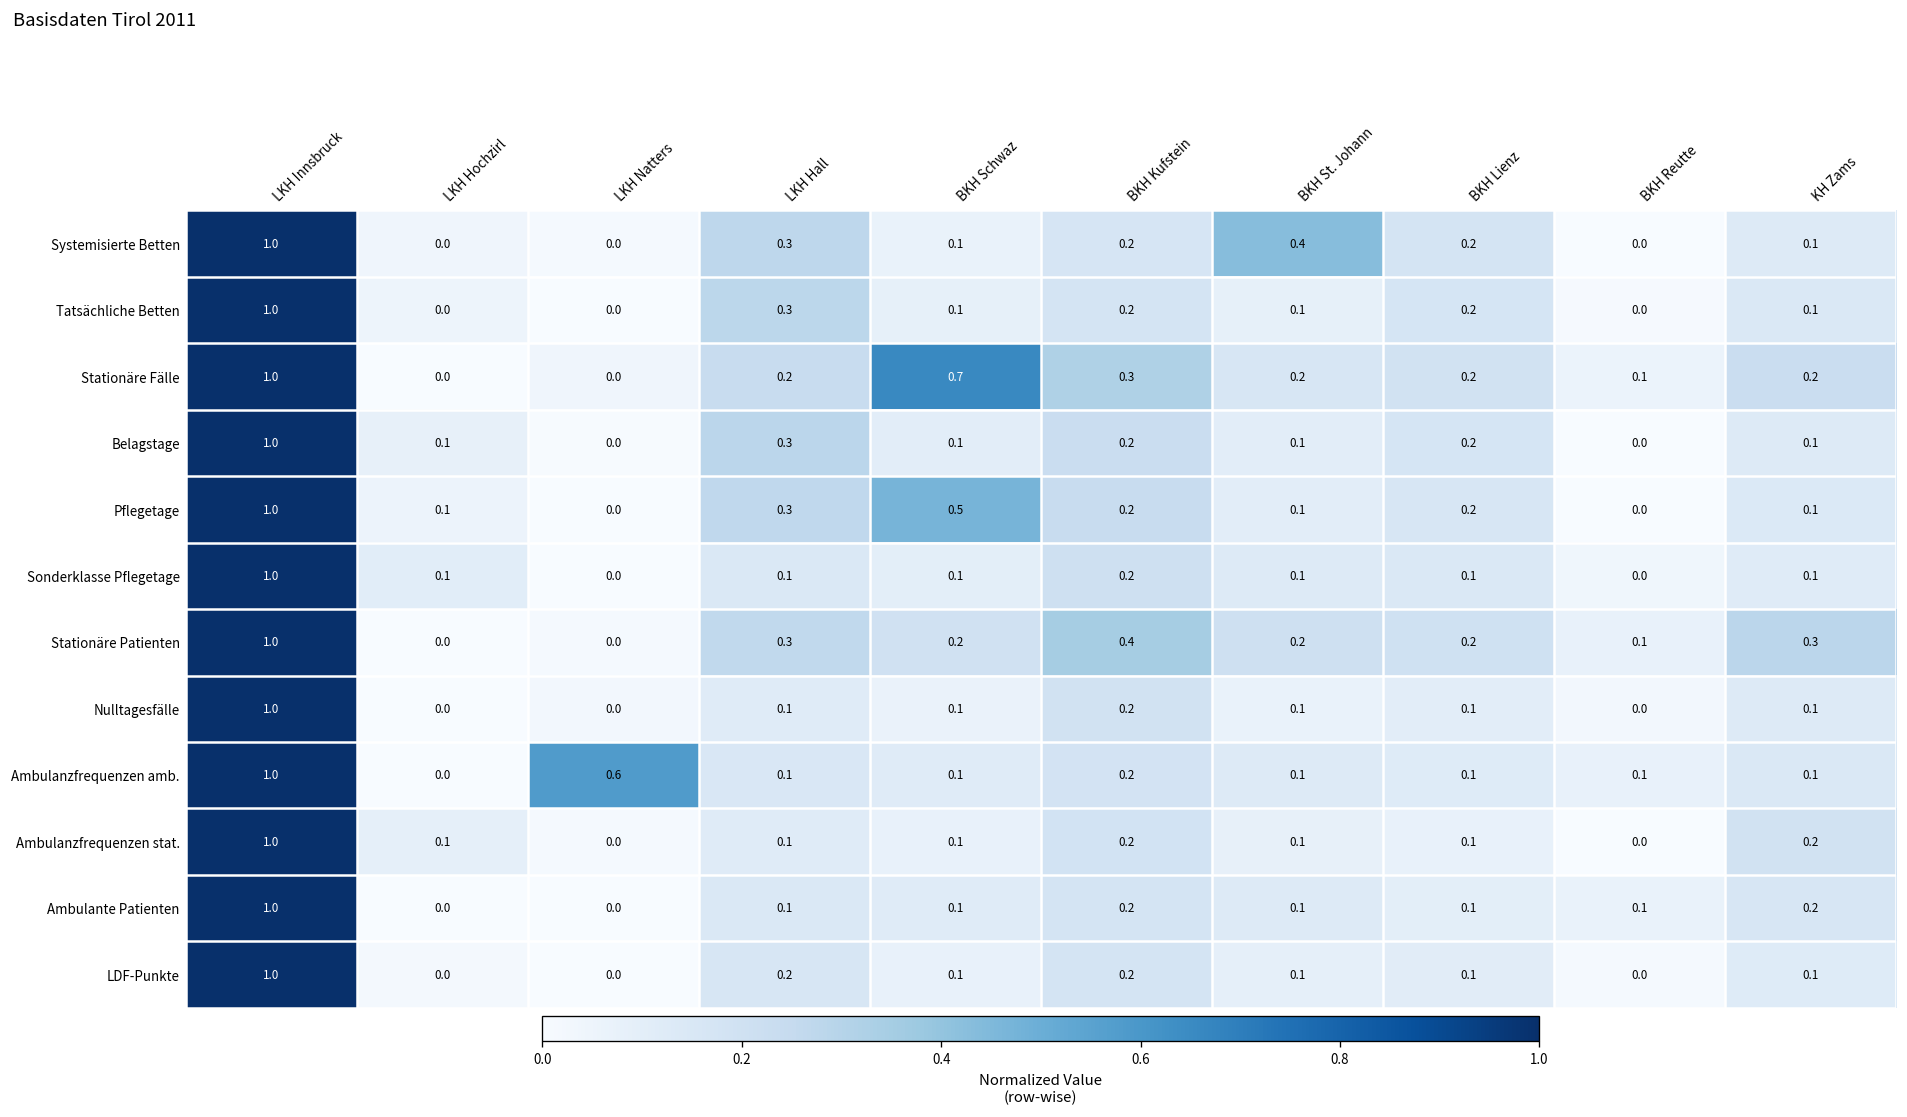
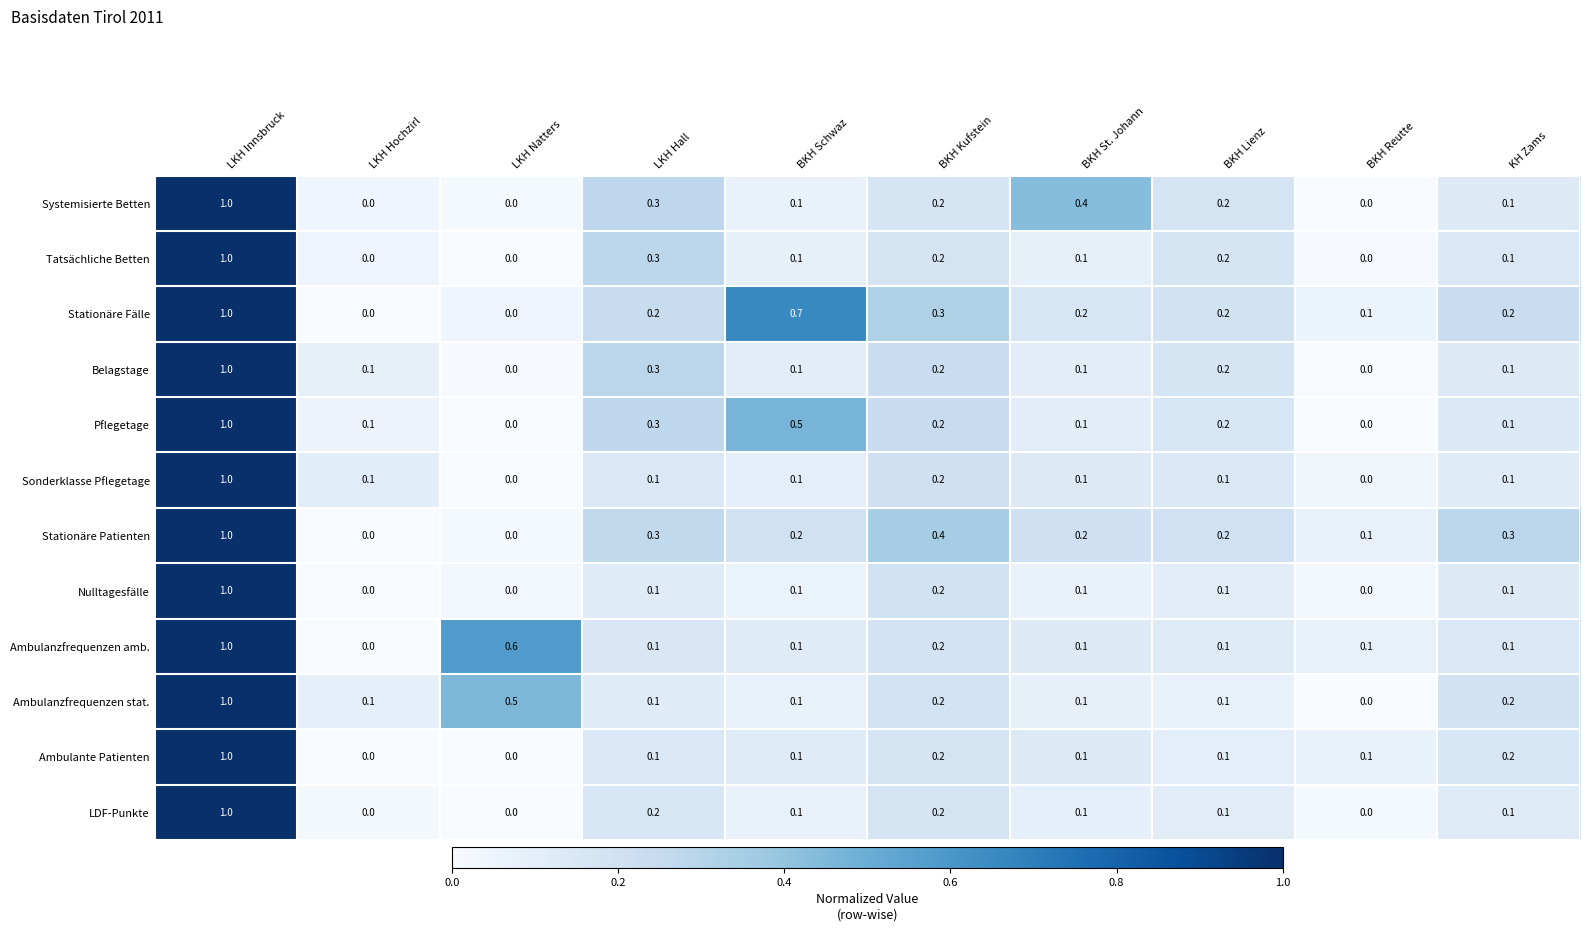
  {
    "Systemisierte Betten": {
      "LKH Innsbruck": 1.0,
      "LKH Hochzirl": 0.0,
      "LKH Natters": 0.0,
      "LKH Hall": 0.3,
      "BKH Schwaz": 0.1,
      "BKH Kufstein": 0.2,
      "BKH St. Johann": 0.4,
      "BKH Lienz": 0.2,
      "BKH Reutte": 0.0,
      "KH Zams": 0.1
    },
    "Tatsächliche Betten": {
      "LKH Innsbruck": 1.0,
      "LKH Hochzirl": 0.0,
      "LKH Natters": 0.0,
      "LKH Hall": 0.3,
      "BKH Schwaz": 0.1,
      "BKH Kufstein": 0.2,
      "BKH St. Johann": 0.1,
      "BKH Lienz": 0.2,
      "BKH Reutte": 0.0,
      "KH Zams": 0.1
    },
    "Stationäre Fälle": {
      "LKH Innsbruck": 1.0,
      "LKH Hochzirl": 0.0,
      "LKH Natters": 0.0,
      "LKH Hall": 0.2,
      "BKH Schwaz": 0.7,
      "BKH Kufstein": 0.3,
      "BKH St. Johann": 0.2,
      "BKH Lienz": 0.2,
      "BKH Reutte": 0.1,
      "KH Zams": 0.2
    },
    "Belagstage": {
      "LKH Innsbruck": 1.0,
      "LKH Hochzirl": 0.1,
      "LKH Natters": 0.0,
      "LKH Hall": 0.3,
      "BKH Schwaz": 0.1,
      "BKH Kufstein": 0.2,
      "BKH St. Johann": 0.1,
      "BKH Lienz": 0.2,
      "BKH Reutte": 0.0,
      "KH Zams": 0.1
    },
    "Pflegetage": {
      "LKH Innsbruck": 1.0,
      "LKH Hochzirl": 0.1,
      "LKH Natters": 0.0,
      "LKH Hall": 0.3,
      "BKH Schwaz": 0.5,
      "BKH Kufstein": 0.2,
      "BKH St. Johann": 0.1,
      "BKH Lienz": 0.2,
      "BKH Reutte": 0.0,
      "KH Zams": 0.1
    },
    "Sonderklasse Pflegetage": {
      "LKH Innsbruck": 1.0,
      "LKH Hochzirl": 0.1,
      "LKH Natters": 0.0,
      "LKH Hall": 0.1,
      "BKH Schwaz": 0.1,
      "BKH Kufstein": 0.2,
      "BKH St. Johann": 0.1,
      "BKH Lienz": 0.1,
      "BKH Reutte": 0.0,
      "KH Zams": 0.1
    },
    "Stationäre Patienten": {
      "LKH Innsbruck": 1.0,
      "LKH Hochzirl": 0.0,
      "LKH Natters": 0.0,
      "LKH Hall": 0.3,
      "BKH Schwaz": 0.2,
      "BKH Kufstein": 0.4,
      "BKH St. Johann": 0.2,
      "BKH Lienz": 0.2,
      "BKH Reutte": 0.1,
      "KH Zams": 0.3
    },
    "Nulltagesfälle": {
      "LKH Innsbruck": 1.0,
      "LKH Hochzirl": 0.0,
      "LKH Natters": 0.0,
      "LKH Hall": 0.1,
      "BKH Schwaz": 0.1,
      "BKH Kufstein": 0.2,
      "BKH St. Johann": 0.1,
      "BKH Lienz": 0.1,
      "BKH Reutte": 0.0,
      "KH Zams": 0.1
    },
    "Ambulanzfrequenzen amb.": {
      "LKH Innsbruck": 1.0,
      "LKH Hochzirl": 0.0,
      "LKH Natters": 0.6,
      "LKH Hall": 0.1,
      "BKH Schwaz": 0.1,
      "BKH Kufstein": 0.2,
      "BKH St. Johann": 0.1,
      "BKH Lienz": 0.1,
      "BKH Reutte": 0.1,
      "KH Zams": 0.1
    },
    "Ambulanzfrequenzen stat.": {
      "LKH Innsbruck": 1.0,
      "LKH Hochzirl": 0.1,
-     "LKH Natters": 0.0,
+     "LKH Natters": 0.5,
      "LKH Hall": 0.1,
      "BKH Schwaz": 0.1,
      "BKH Kufstein": 0.2,
      "BKH St. Johann": 0.1,
      "BKH Lienz": 0.1,
      "BKH Reutte": 0.0,
      "KH Zams": 0.2
    },
    "Ambulante Patienten": {
      "LKH Innsbruck": 1.0,
      "LKH Hochzirl": 0.0,
      "LKH Natters": 0.0,
      "LKH Hall": 0.1,
      "BKH Schwaz": 0.1,
      "BKH Kufstein": 0.2,
      "BKH St. Johann": 0.1,
      "BKH Lienz": 0.1,
      "BKH Reutte": 0.1,
      "KH Zams": 0.2
    },
    "LDF-Punkte": {
      "LKH Innsbruck": 1.0,
      "LKH Hochzirl": 0.0,
      "LKH Natters": 0.0,
      "LKH Hall": 0.2,
      "BKH Schwaz": 0.1,
      "BKH Kufstein": 0.2,
      "BKH St. Johann": 0.1,
      "BKH Lienz": 0.1,
      "BKH Reutte": 0.0,
      "KH Zams": 0.1
    }
  }
